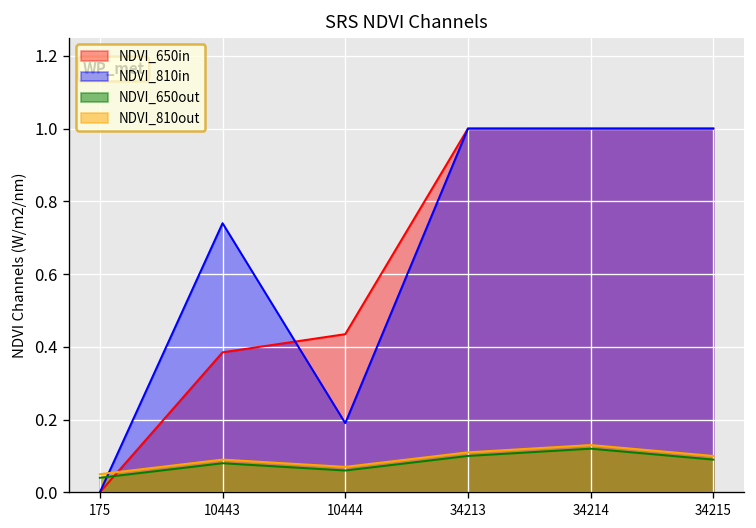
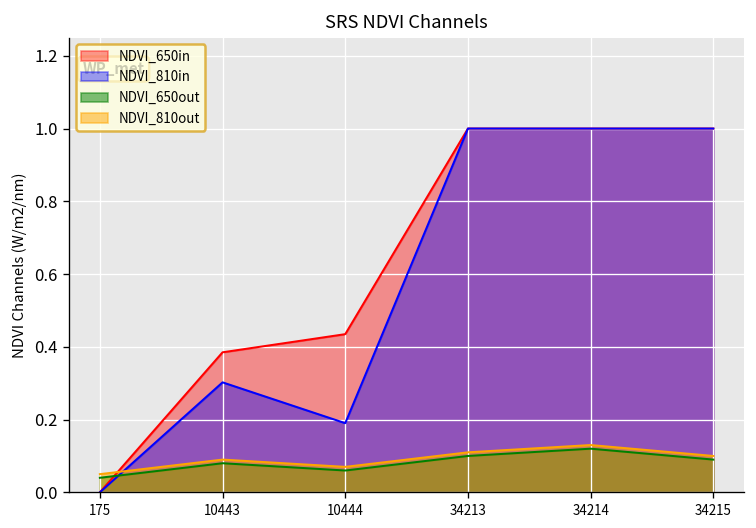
  {
    "NDVI_650in": {
      "10443": 0.38,
      "10444": 0.43
    },
    "NDVI_810in": {
-     "10443": 0.74,
+     "10443": 0.30,
      "10444": 0.19
    },
    "NDVI_650out": {
      "175": 0.04,
      "10443": 0.08,
      "10444": 0.06,
      "34213": 0.10,
      "34214": 0.12,
      "34215": 0.09
    },
    "NDVI_810out": {
      "175": 0.05,
      "10443": 0.09,
      "10444": 0.07,
      "34213": 0.11,
      "34214": 0.13,
      "34215": 0.10
    }
  }
